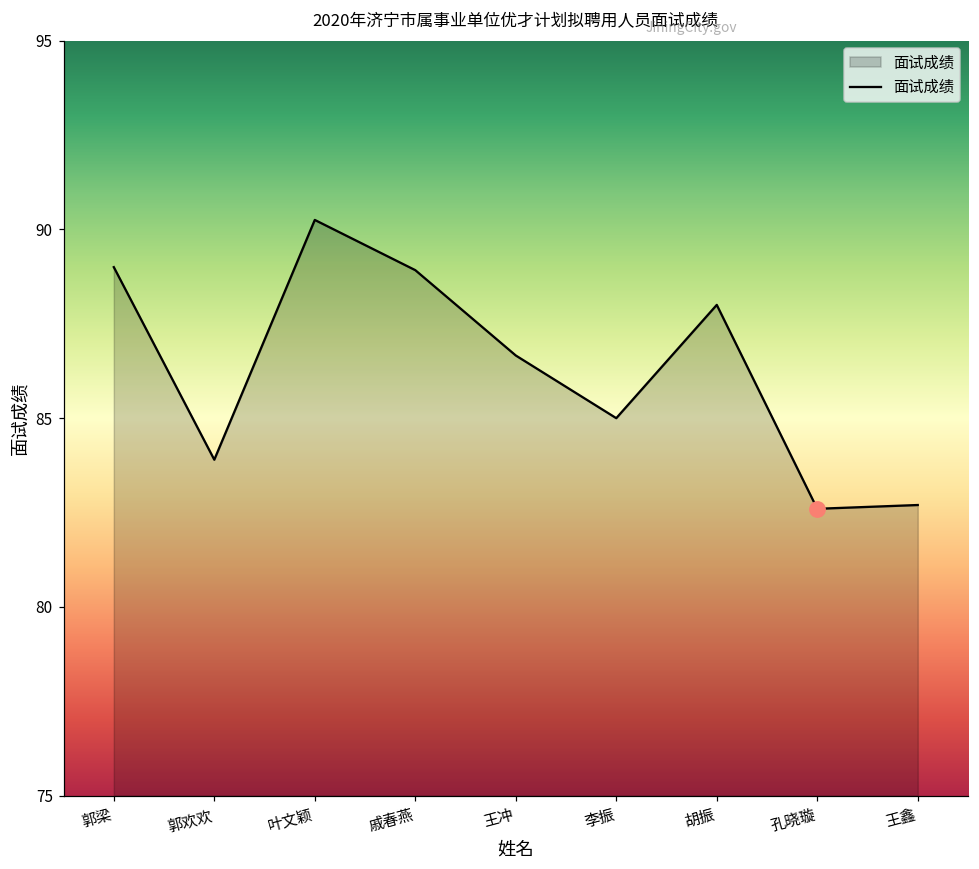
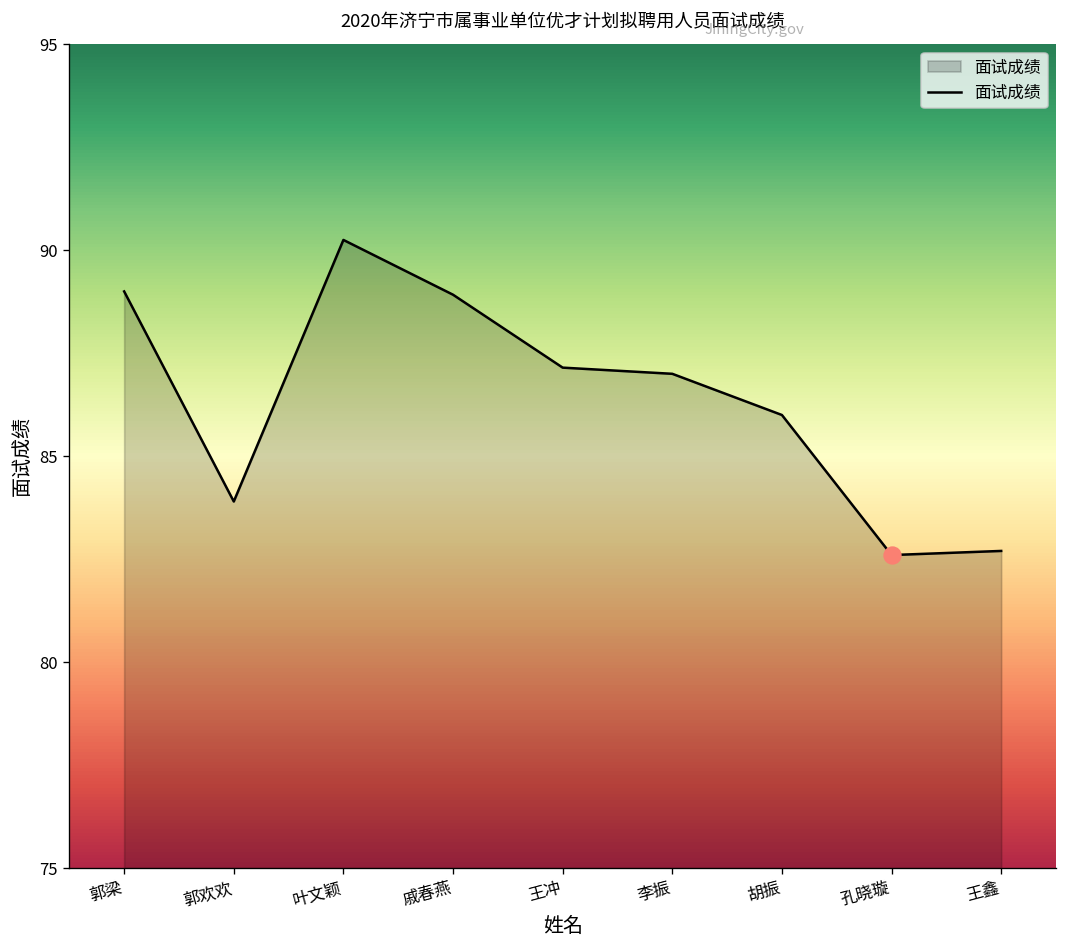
  {
    "面试成绩": {
      "郭梁": 89.0,
      "郭欢欢": 83.9,
      "叶文颖": 90.3,
      "戚春燕": 88.9,
-     "王冲": 86.7,
-     "李振": 85,
-     "胡振": 88,
+     "王冲": 87.2,
+     "李振": 87,
+     "胡振": 86,
      "王鑫": 82.7
    }
  }
